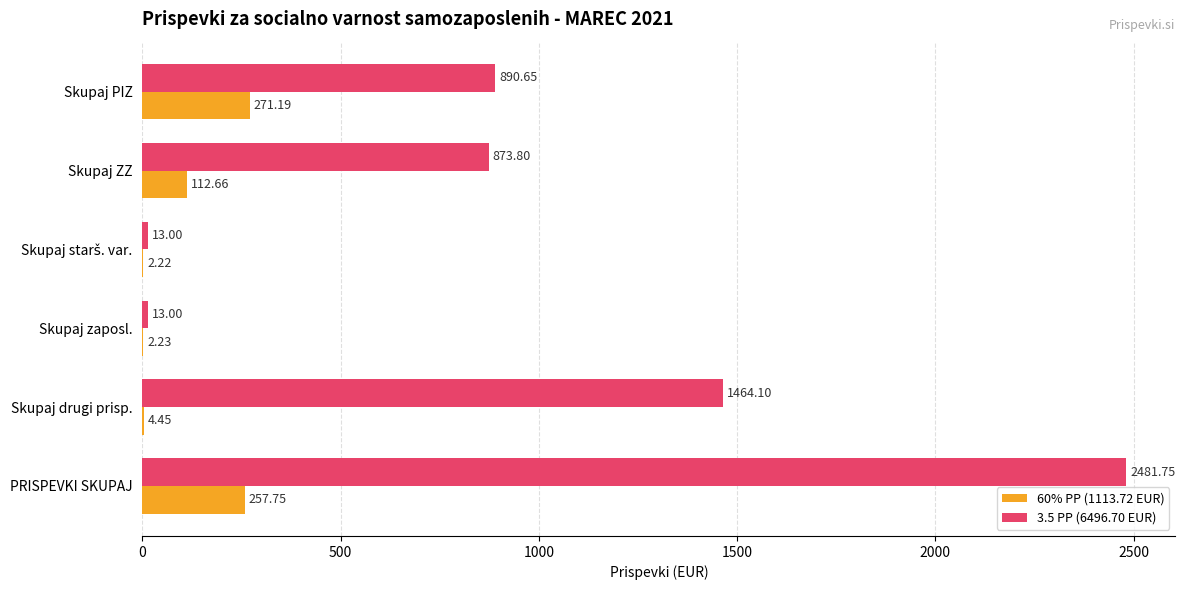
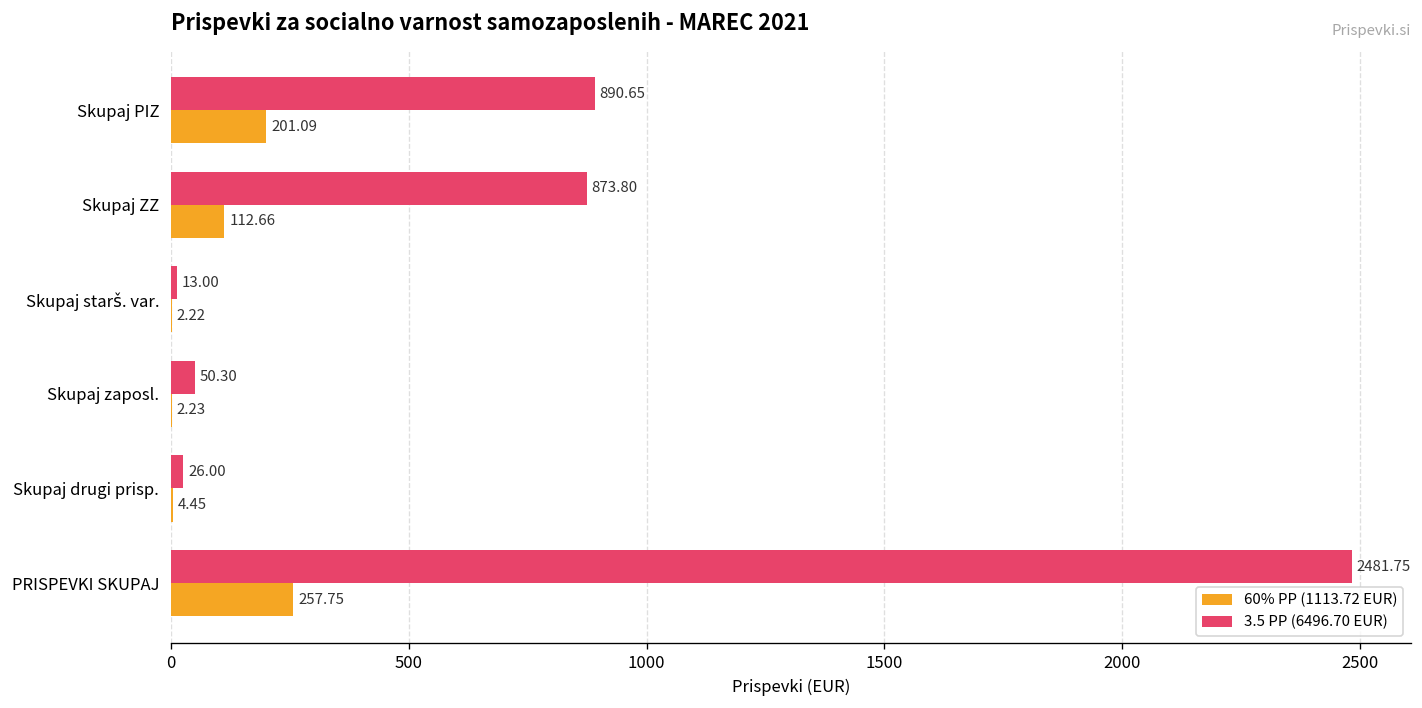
  {
    "60% PP (1113.72 EUR)": {
-     "Skupaj PIZ": 271.19,
+     "Skupaj PIZ": 201.09,
      "Skupaj ZZ": 112.66,
      "Skupaj starš. var.": 2.22,
      "Skupaj zaposl.": 2.23,
      "Skupaj drugi prisp.": 4.45,
      "PRISPEVKI SKUPAJ": 257.75
    },
    "3.5 PP (6496.70 EUR)": {
      "Skupaj PIZ": 890.65,
      "Skupaj ZZ": 873.80,
      "Skupaj starš. var.": 13.00,
-     "Skupaj zaposl.": 13.00,
-     "Skupaj drugi prisp.": 1464.10,
+     "Skupaj zaposl.": 50.30,
+     "Skupaj drugi prisp.": 26.00,
      "PRISPEVKI SKUPAJ": 2481.75
    }
  }
